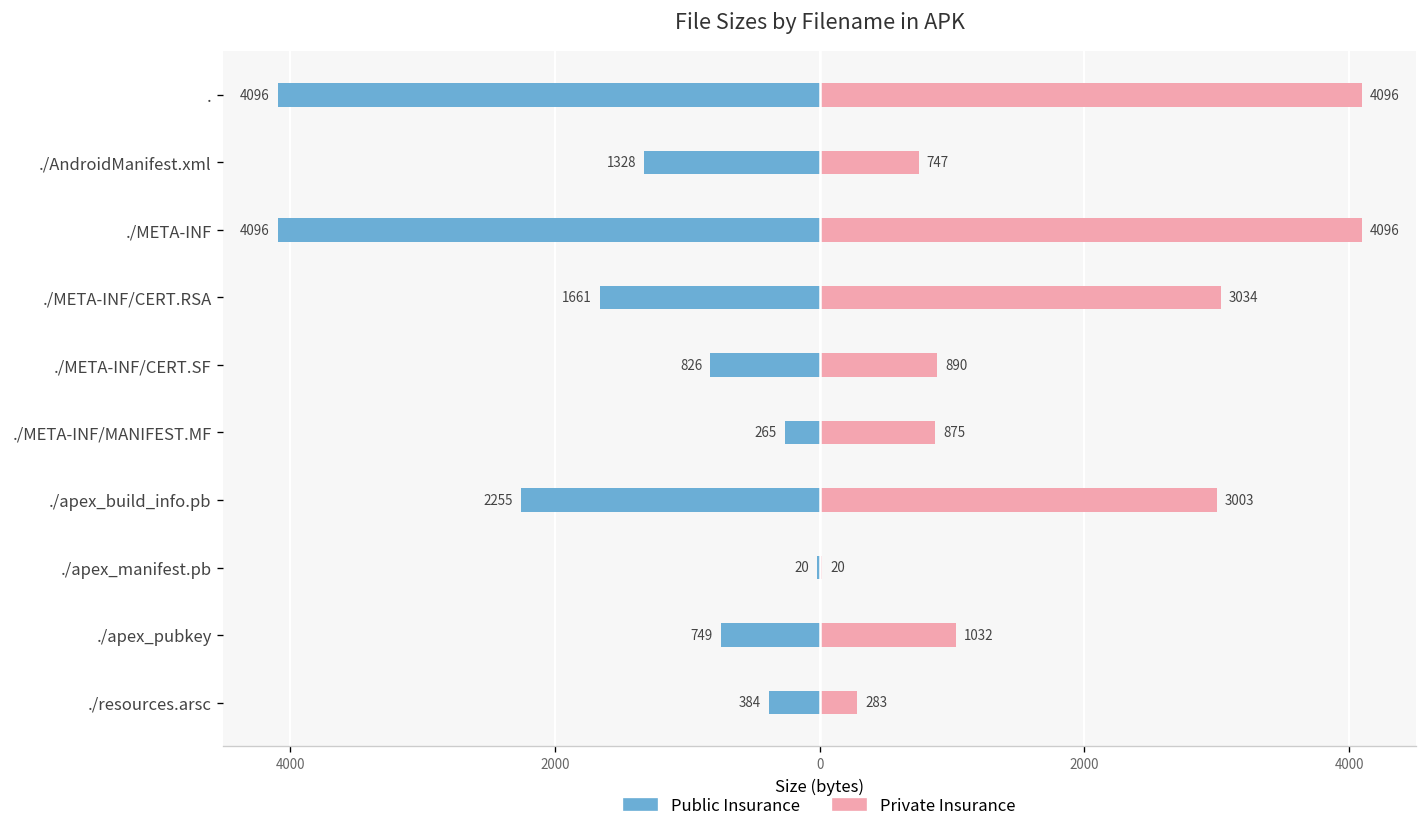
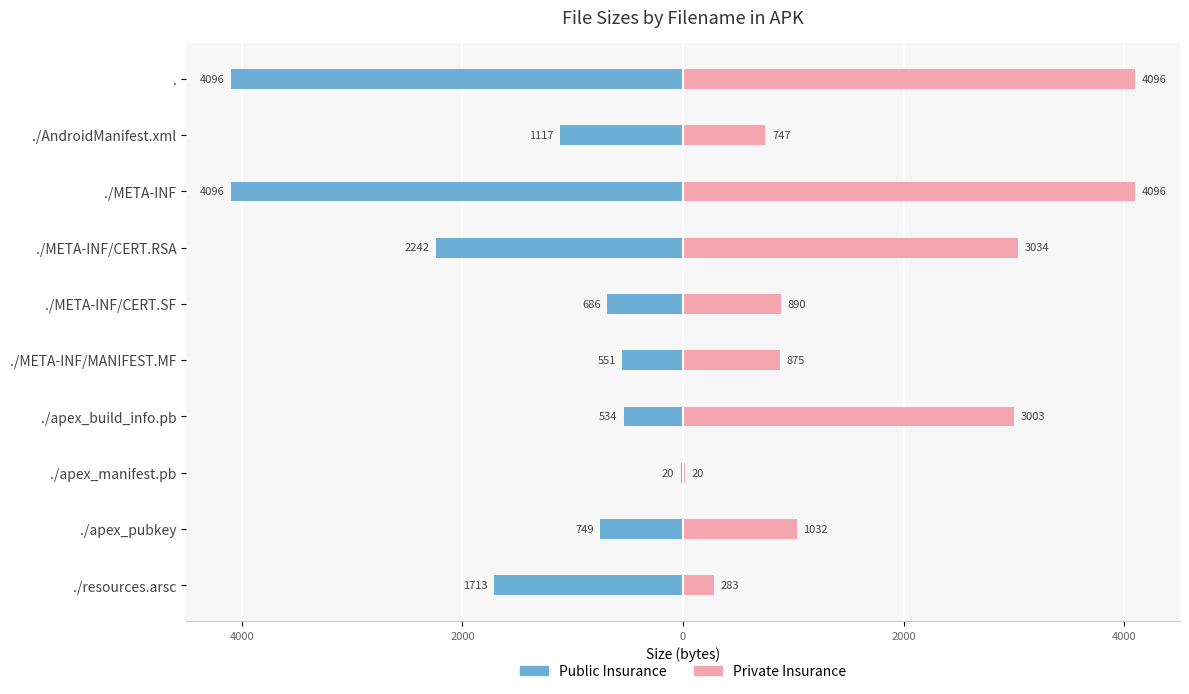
  {
    "Public Insurance": {
-     "./AndroidManifest.xml": 1328,
-     "./META-INF/CERT.RSA": 1661,
-     "./META-INF/CERT.SF": 826,
-     "./META-INF/MANIFEST.MF": 265,
-     "./apex_build_info.pb": 2255,
-     "./resources.arsc": 384
+     "./AndroidManifest.xml": 1117,
+     "./META-INF/CERT.RSA": 2242,
+     "./META-INF/CERT.SF": 686,
+     "./META-INF/MANIFEST.MF": 551,
+     "./apex_build_info.pb": 534,
+     "./resources.arsc": 1713
    },
    "Private Insurance": {
      ".": 4096,
      "./AndroidManifest.xml": 747,
      "./META-INF": 4096,
      "./META-INF/CERT.RSA": 3034,
      "./META-INF/CERT.SF": 890,
      "./META-INF/MANIFEST.MF": 875,
      "./apex_build_info.pb": 3003,
      "./apex_manifest.pb": 20,
      "./apex_pubkey": 1032,
      "./resources.arsc": 283
    }
  }
